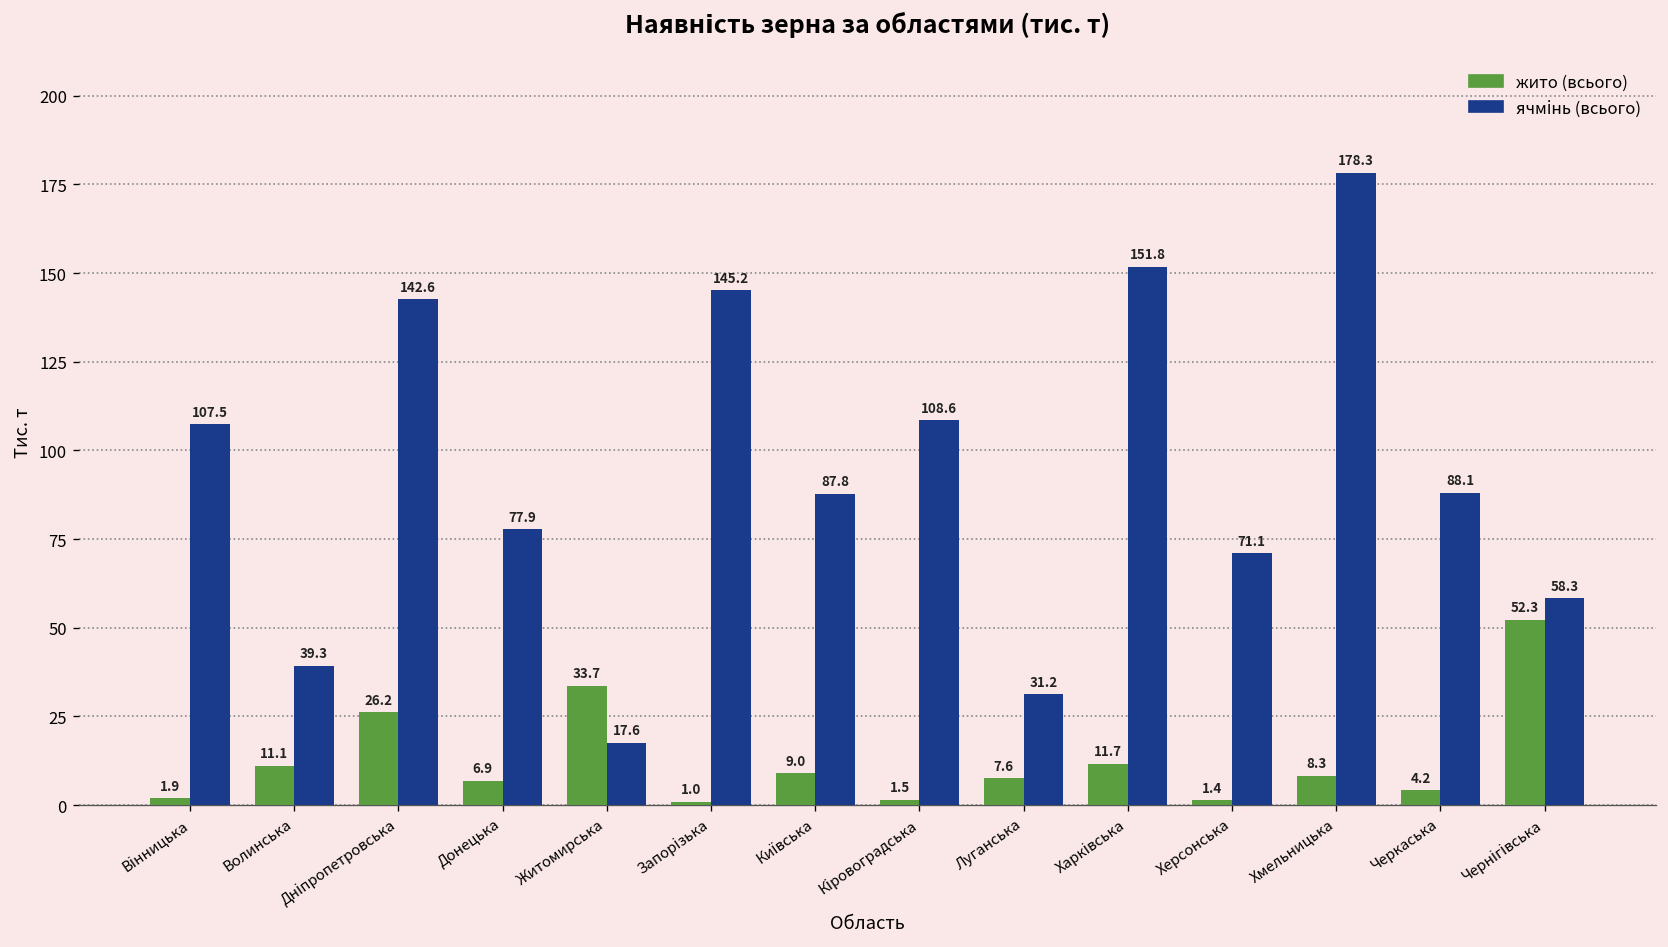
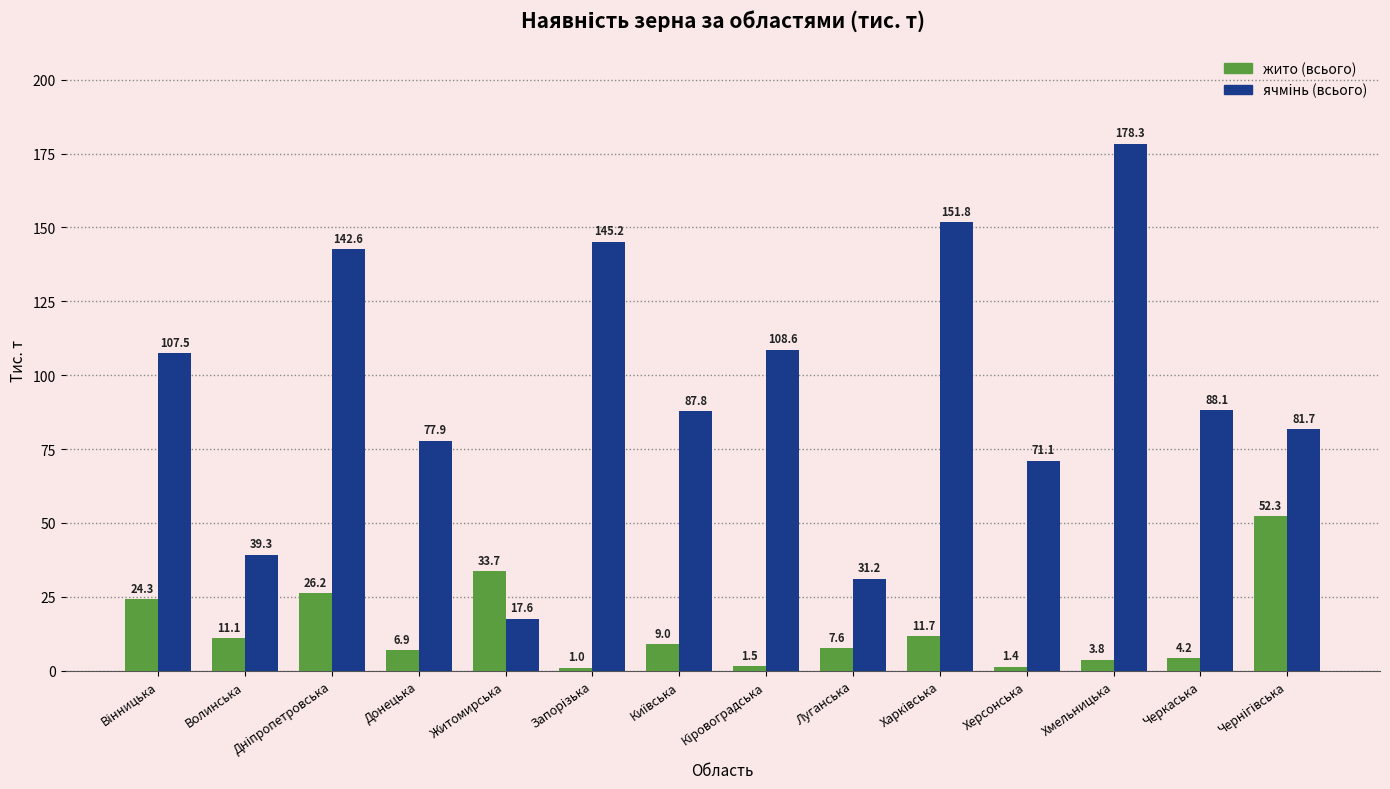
  {
    "жито (всього)": {
-     "Вінницька": 1.9,
+     "Вінницька": 24.3,
      "Волинська": 11.1,
      "Дніпропетровська": 26.2,
      "Донецька": 6.9,
      "Житомирська": 33.7,
      "Запорізька": 1.0,
      "Київська": 9.0,
      "Кіровоградська": 1.5,
      "Луганська": 7.6,
      "Харківська": 11.7,
      "Херсонська": 1.4,
-     "Хмельницька": 8.3,
+     "Хмельницька": 3.8,
      "Черкаська": 4.2,
      "Чернігівська": 52.3
    },
    "ячмінь (всього)": {
      "Вінницька": 107.5,
      "Волинська": 39.3,
      "Дніпропетровська": 142.6,
      "Донецька": 77.9,
      "Житомирська": 17.6,
      "Запорізька": 145.2,
      "Київська": 87.8,
      "Кіровоградська": 108.6,
      "Луганська": 31.2,
      "Харківська": 151.8,
      "Херсонська": 71.1,
      "Хмельницька": 178.3,
      "Черкаська": 88.1,
-     "Чернігівська": 58.3
+     "Чернігівська": 81.7
    }
  }
